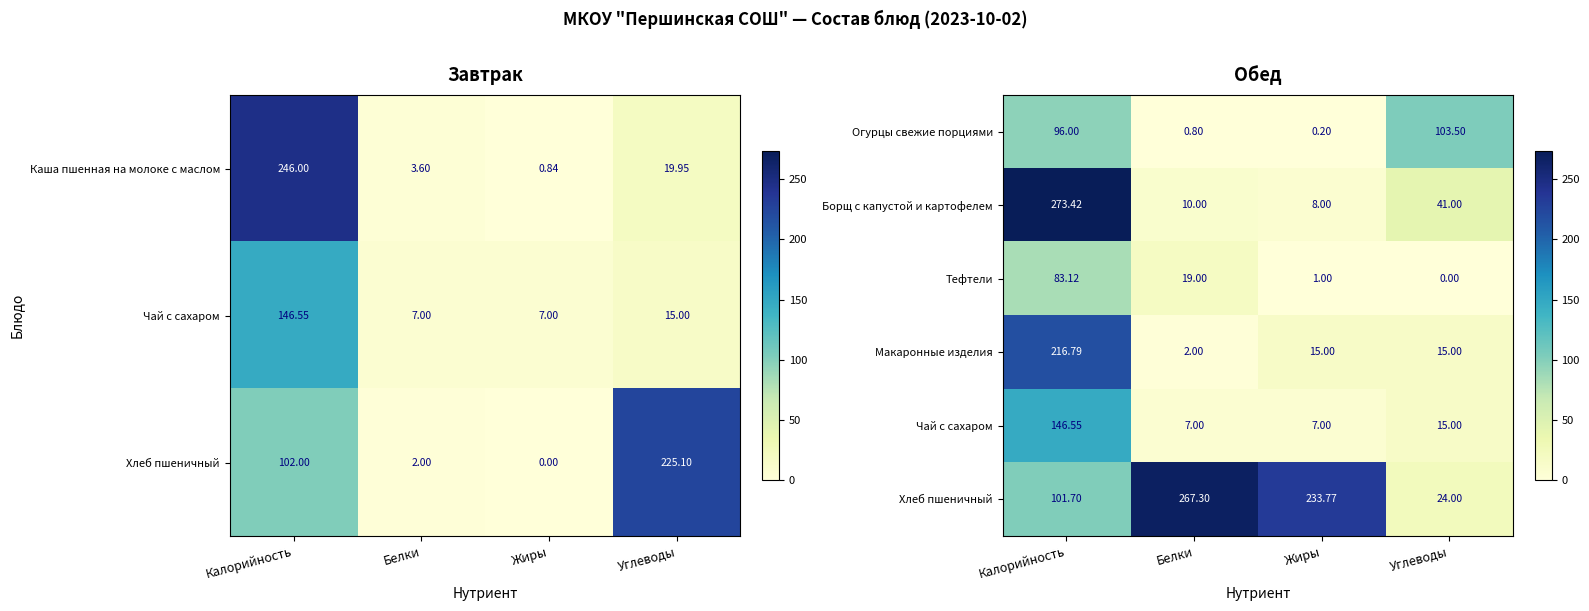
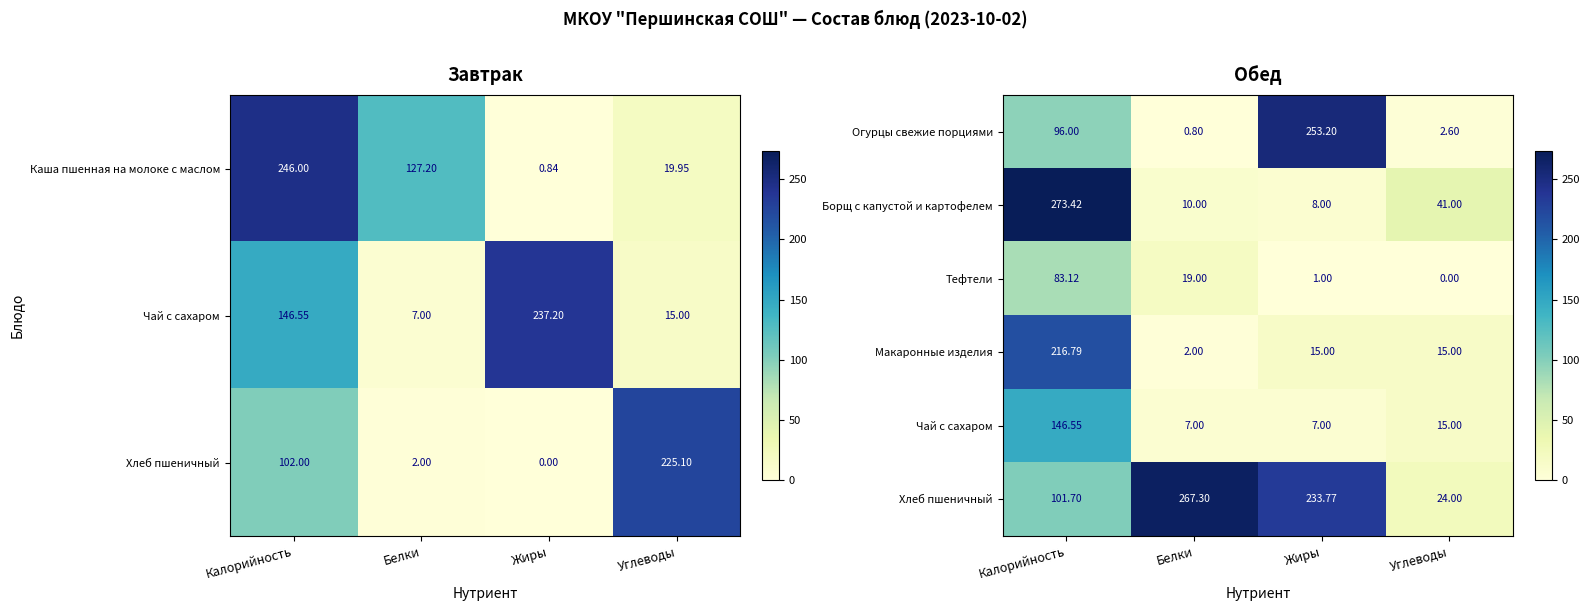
  {
    "Завтрак": {
      "Каша пшенная на молоке с маслом": {
        "Калорийность": 246.00,
-       "Белки": 3.60,
+       "Белки": 127.20,
        "Жиры": 0.84,
        "Углеводы": 19.95
      },
      "Чай с сахаром": {
        "Калорийность": 146.55,
        "Белки": 7.00,
-       "Жиры": 7.00,
+       "Жиры": 237.20,
        "Углеводы": 15.00
      },
      "Хлеб пшеничный": {
        "Калорийность": 102.00,
        "Белки": 2.00,
        "Жиры": 0.00,
        "Углеводы": 225.10
      }
    },
    "Обед": {
      "Огурцы свежие порциями": {
        "Калорийность": 96.00,
        "Белки": 0.80,
-       "Жиры": 0.20,
-       "Углеводы": 103.50
+       "Жиры": 253.20,
+       "Углеводы": 2.60
      },
      "Борщ с капустой и картофелем": {
        "Калорийность": 273.42,
        "Белки": 10.00,
        "Жиры": 8.00,
        "Углеводы": 41.00
      },
      "Тефтели": {
        "Калорийность": 83.12,
        "Белки": 19.00,
        "Жиры": 1.00,
        "Углеводы": 0.00
      },
      "Макаронные изделия": {
        "Калорийность": 216.79,
        "Белки": 2.00,
        "Жиры": 15.00,
        "Углеводы": 15.00
      },
      "Чай с сахаром": {
        "Калорийность": 146.55,
        "Белки": 7.00,
        "Жиры": 7.00,
        "Углеводы": 15.00
      },
      "Хлеб пшеничный": {
        "Калорийность": 101.70,
        "Белки": 267.30,
        "Жиры": 233.77,
        "Углеводы": 24.00
      }
    }
  }
